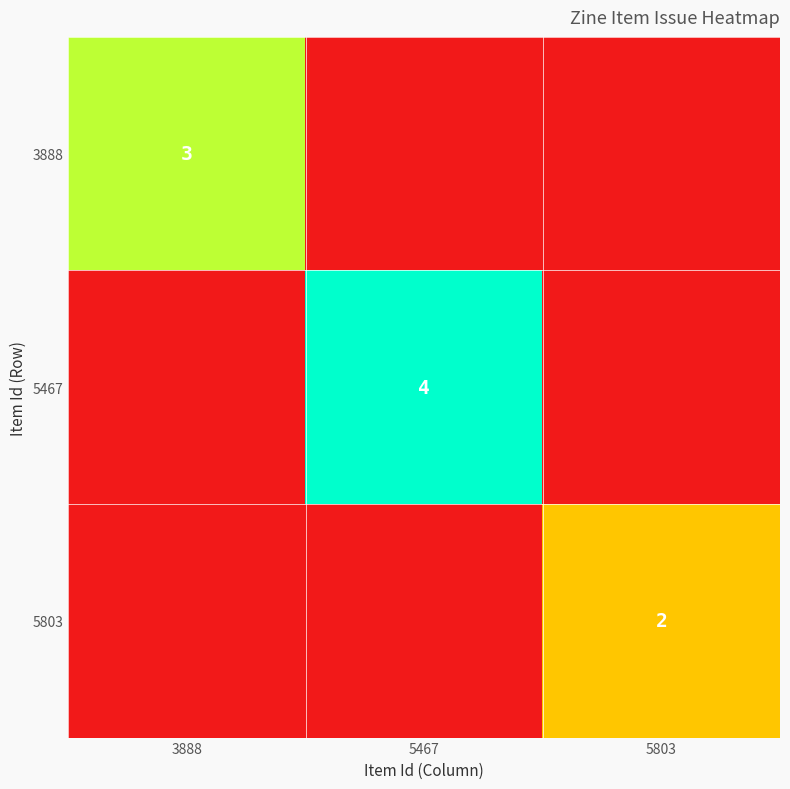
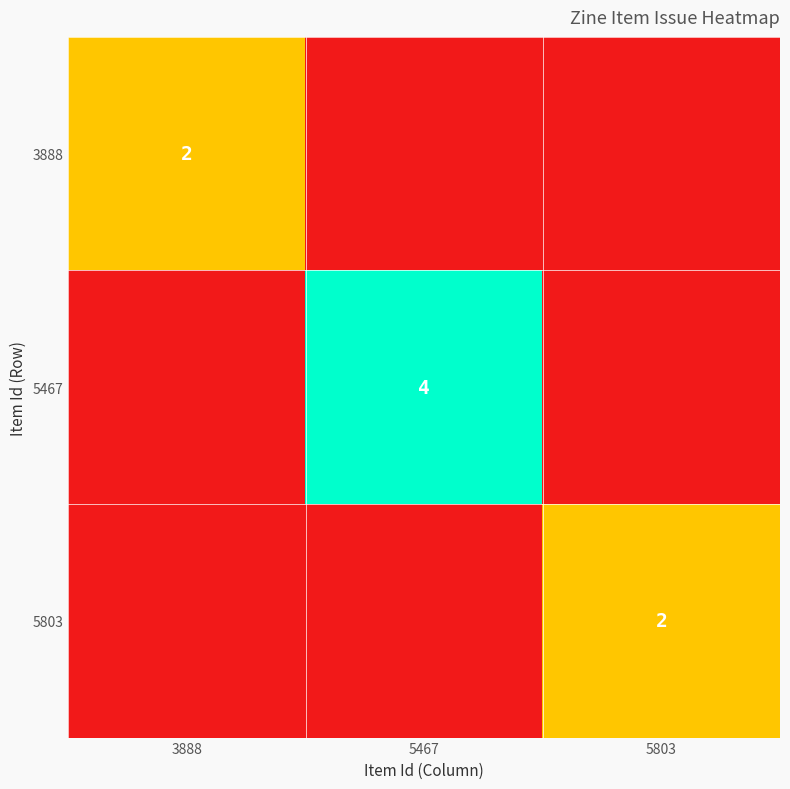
  {
    "3888": {
-     "3888": 3
+     "3888": 2
    }
  }
